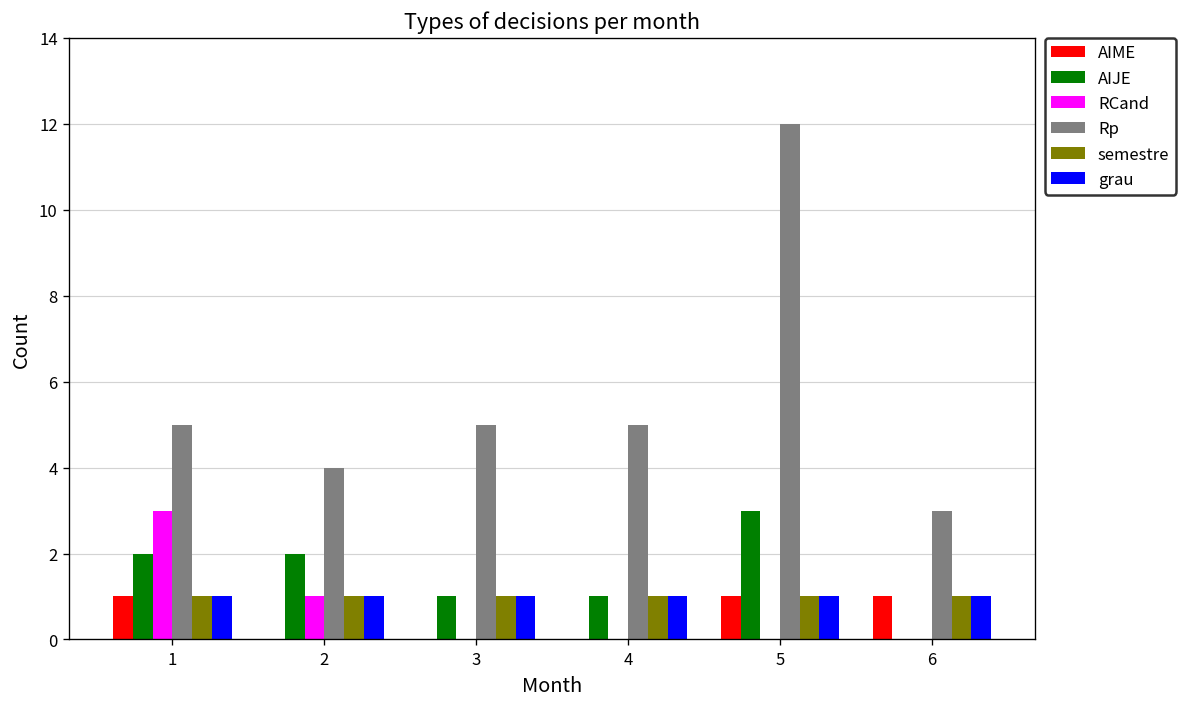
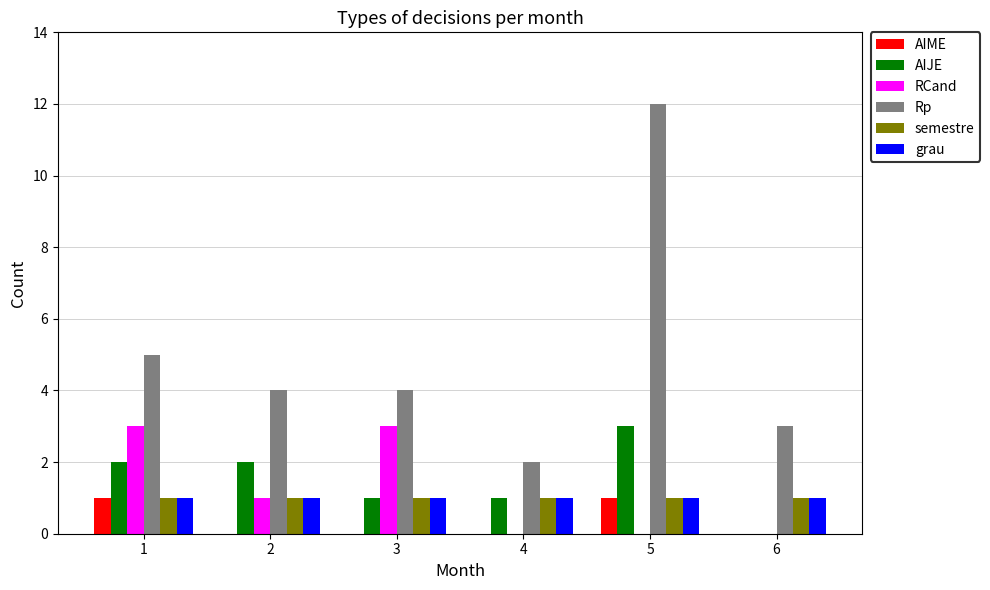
  {
    "AIME": {
      "1": 1,
      "2": 0,
      "3": 0,
      "4": 0,
      "5": 1,
-     "6": 1
+     "6": 0
    },
    "AIJE": {
      "1": 2,
      "2": 2,
      "3": 1,
      "4": 1,
      "5": 3,
      "6": 0
    },
    "RCand": {
      "1": 3,
      "2": 1,
-     "3": 0,
+     "3": 3,
      "4": 0,
      "5": 0,
      "6": 0
    },
    "Rp": {
      "1": 5,
      "2": 4,
-     "3": 5,
-     "4": 5,
+     "3": 4,
+     "4": 2,
      "5": 12,
      "6": 3
    },
    "semestre": {
      "1": 1,
      "2": 1,
      "3": 1,
      "4": 1,
      "5": 1,
      "6": 1
    },
    "grau": {
      "1": 1,
      "2": 1,
      "3": 1,
      "4": 1,
      "5": 1,
      "6": 1
    }
  }
